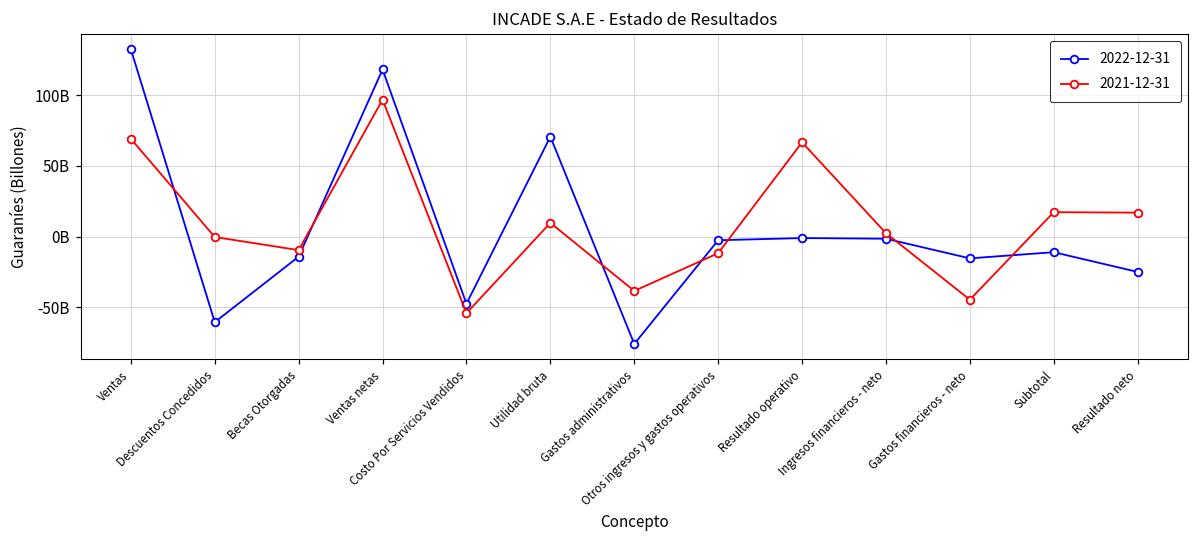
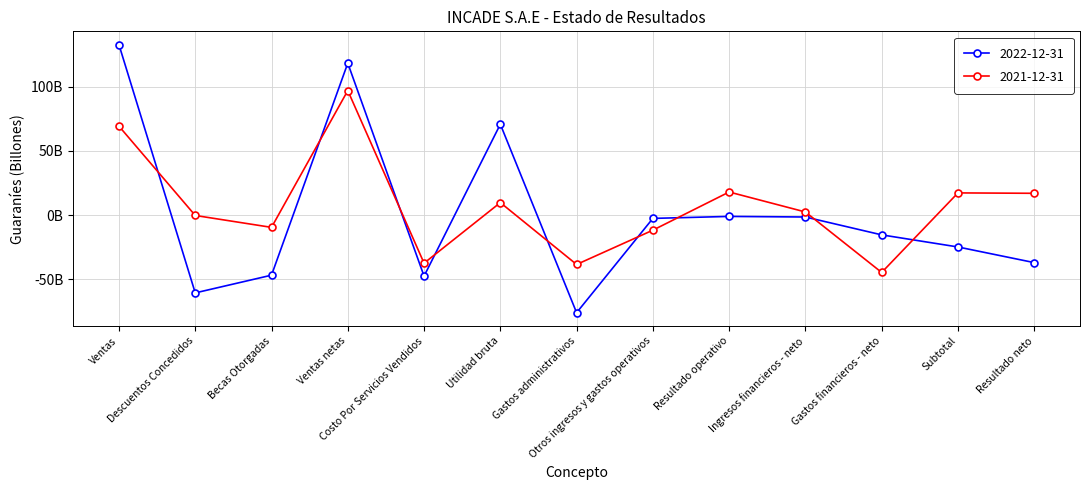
  {
    "2022-12-31": {
      "Ventas": 133000000000,
      "Descuentos Concedidos": -61000000000,
-     "Becas Otorgadas": -14000000000,
+     "Becas Otorgadas": -47000000000,
      "Ventas netas": 118000000000,
      "Costo Por Servicios Vendidos": -48000000000,
      "Utilidad bruta": 71000000000,
      "Gastos administrativos": -76000000000,
      "Otros ingresos y gastos operativos": -3000000000,
      "Resultado operativo": -1000000000,
      "Ingresos financieros - neto": -2000000000,
      "Gastos financieros - neto": -15000000000,
-     "Subtotal": -11000000000,
-     "Resultado neto": -25000000000
+     "Subtotal": -25000000000,
+     "Resultado neto": -37000000000
    },
    "2021-12-31": {
      "Ventas": 69000000000,
      "Descuentos Concedidos": 0,
      "Becas Otorgadas": -10000000000,
      "Ventas netas": 97000000000,
-     "Costo Por Servicios Vendidos": -54000000000,
+     "Costo Por Servicios Vendidos": -37000000000,
      "Utilidad bruta": 10000000000,
      "Gastos administrativos": -38000000000,
      "Otros ingresos y gastos operativos": -12000000000,
-     "Resultado operativo": 67000000000,
+     "Resultado operativo": 18000000000,
      "Ingresos financieros - neto": 2000000000,
      "Gastos financieros - neto": -45000000000,
      "Subtotal": 17000000000,
      "Resultado neto": 17000000000
    }
  }
